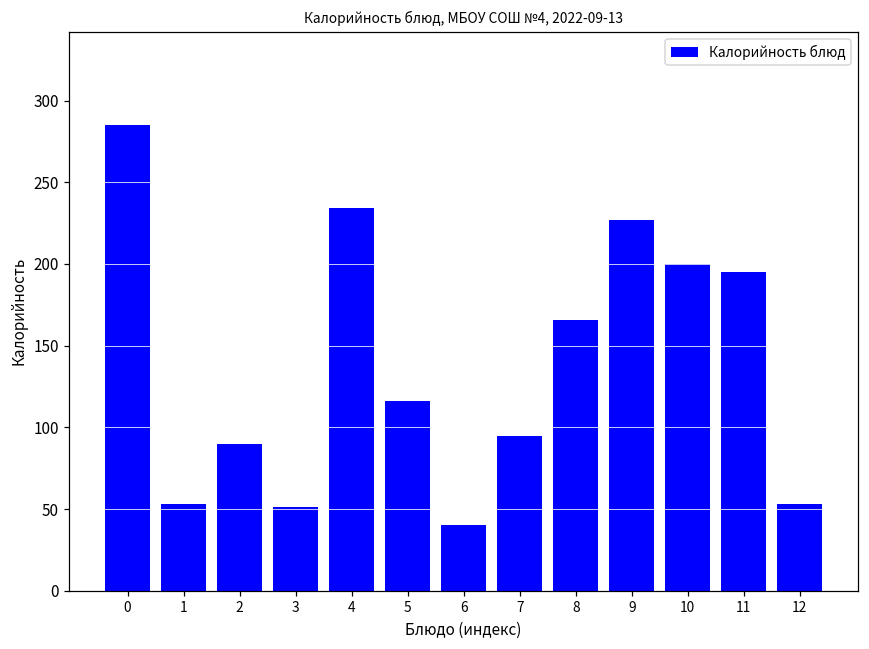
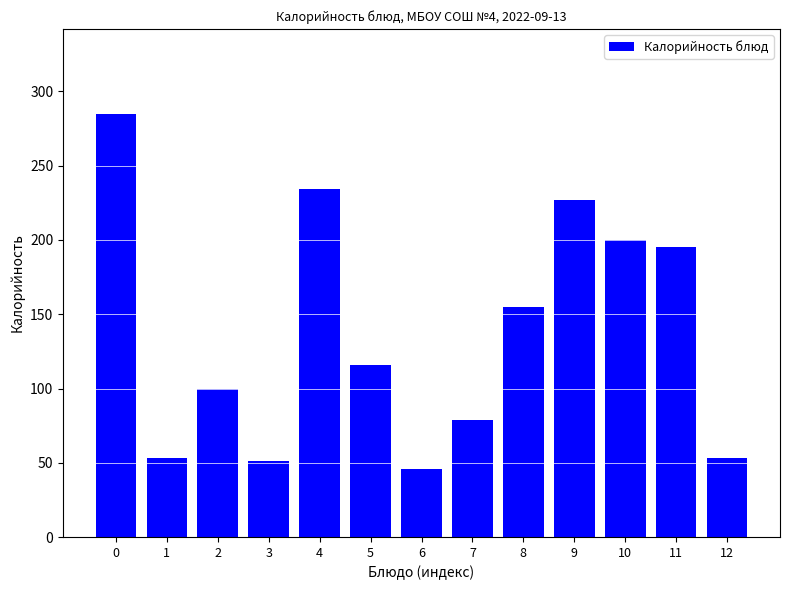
  {
    "0": 285,
    "1": 53,
-   "2": 90,
+   "2": 100,
    "3": 51,
    "4": 234,
    "5": 116,
-   "6": 40,
-   "7": 95,
-   "8": 166,
+   "6": 46,
+   "7": 79,
+   "8": 155,
    "9": 227,
    "10": 200,
    "11": 195,
    "12": 53
  }
